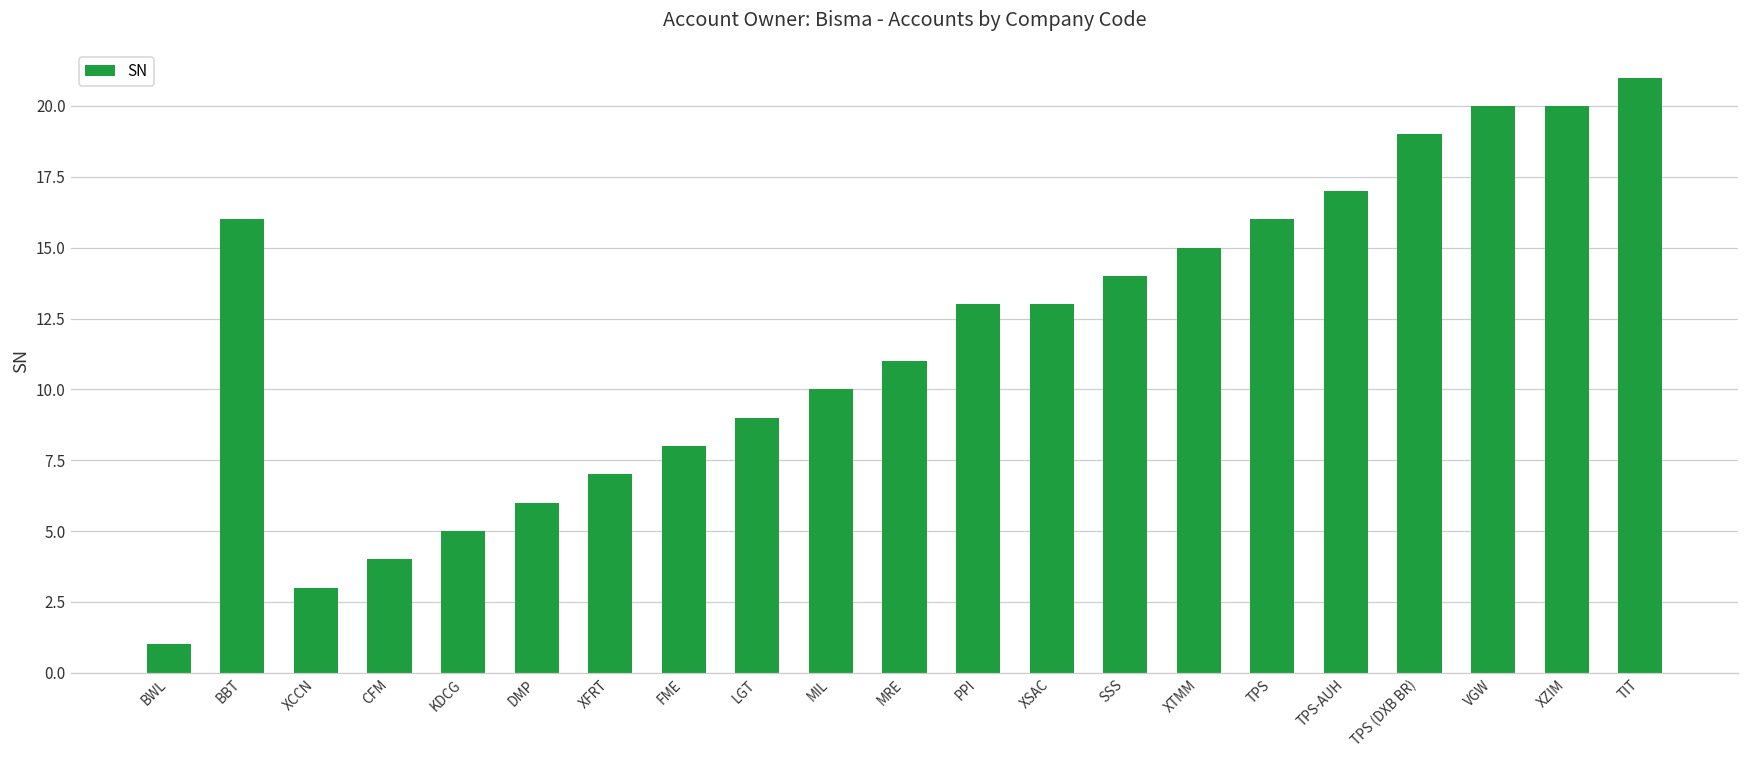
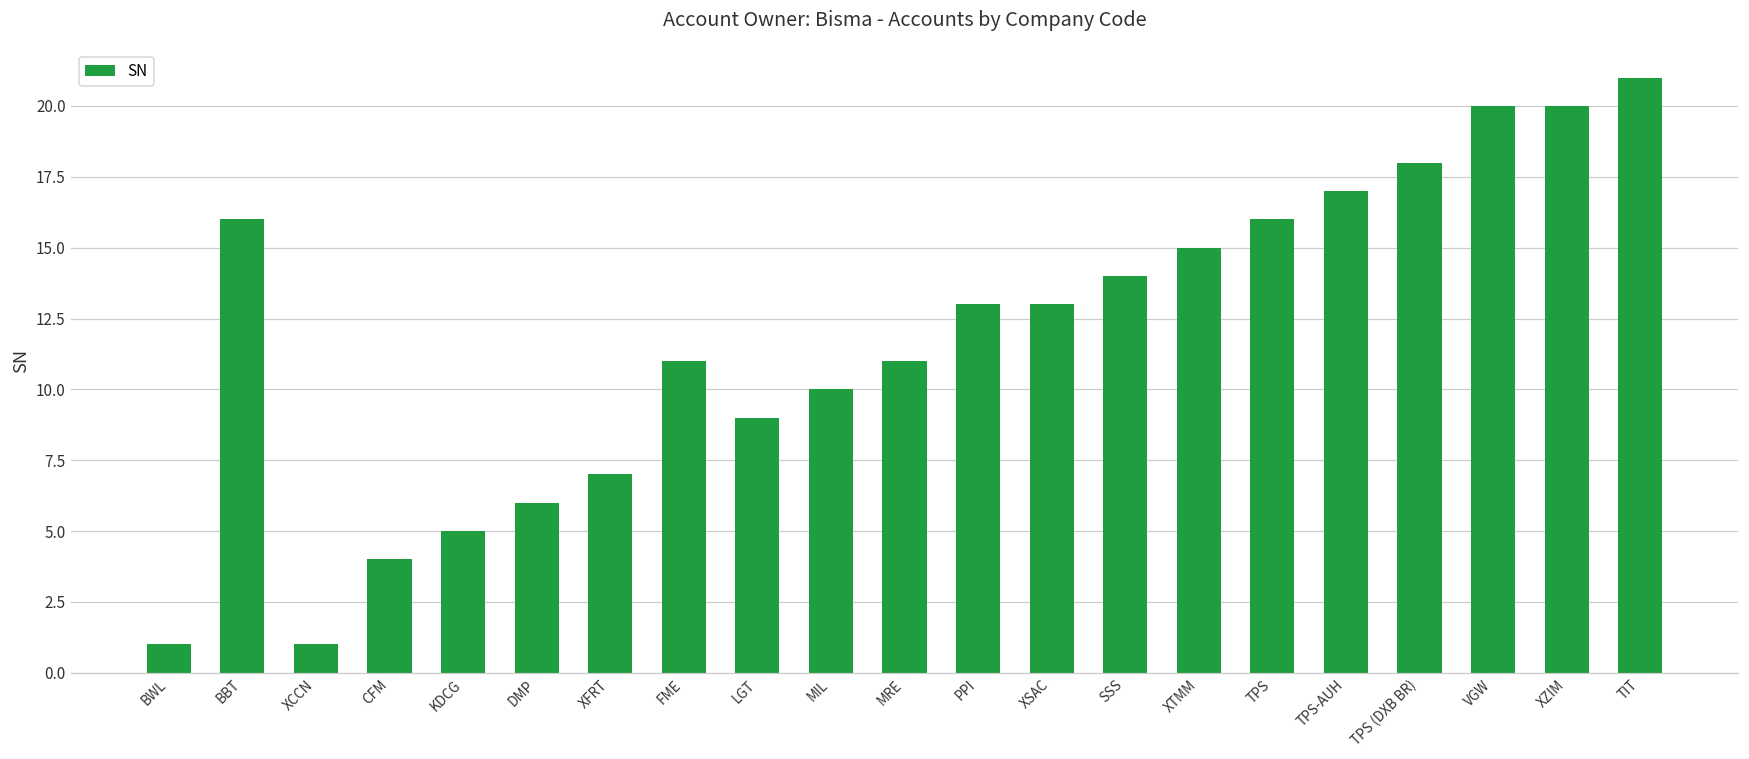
  {
    "BWL": 1,
    "BBT": 16,
-   "XCCN": 3,
+   "XCCN": 1,
    "CFM": 4,
    "KDCG": 5,
    "DMP": 6,
    "XFRT": 7,
-   "FME": 8,
+   "FME": 11,
    "LGT": 9,
    "MIL": 10,
    "MRE": 11,
    "PPI": 13,
    "XSAC": 13,
    "SSS": 14,
    "XTMM": 15,
    "TPS": 16,
    "TPS-AUH": 17,
-   "TPS (DXB BR)": 19,
+   "TPS (DXB BR)": 18,
    "VGW": 20,
    "XZIM": 20,
    "TIT": 21
  }
